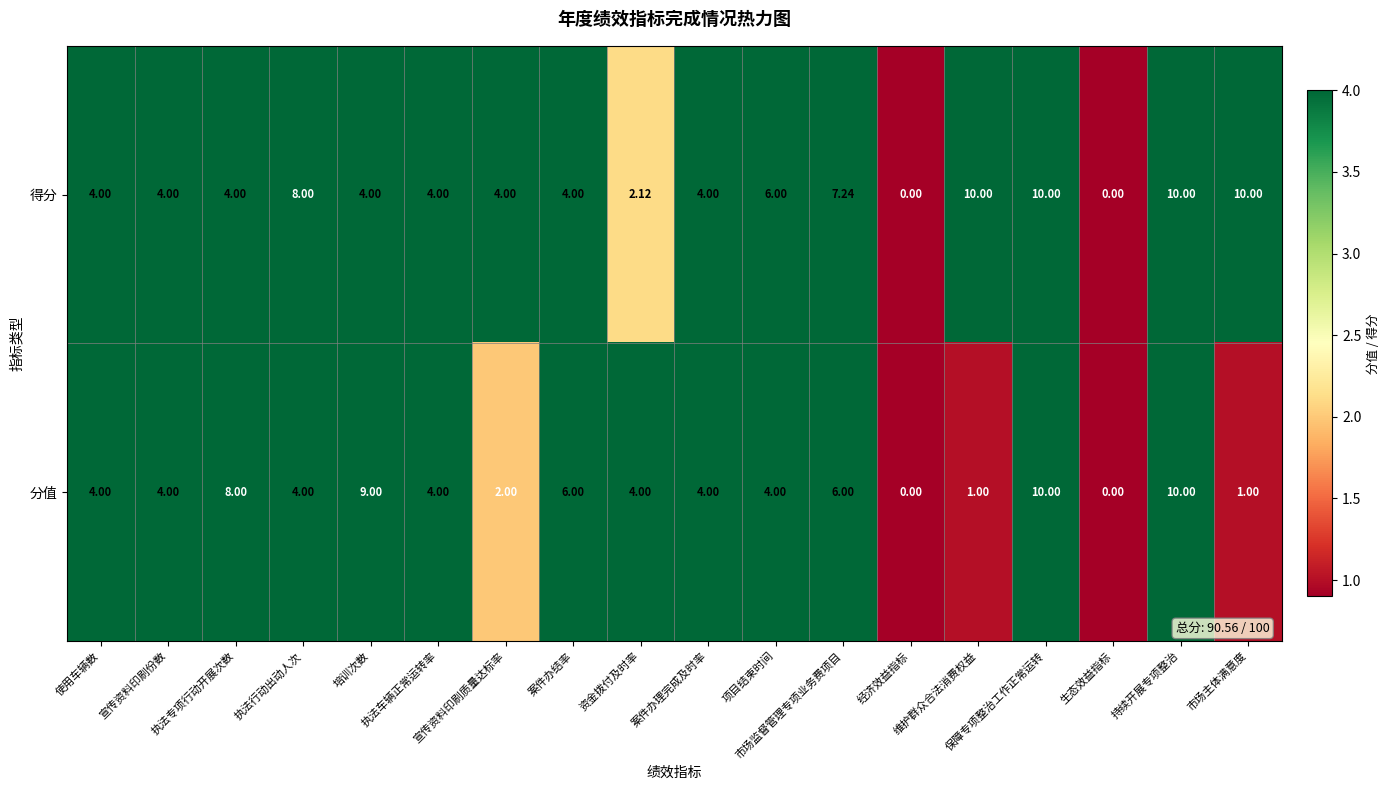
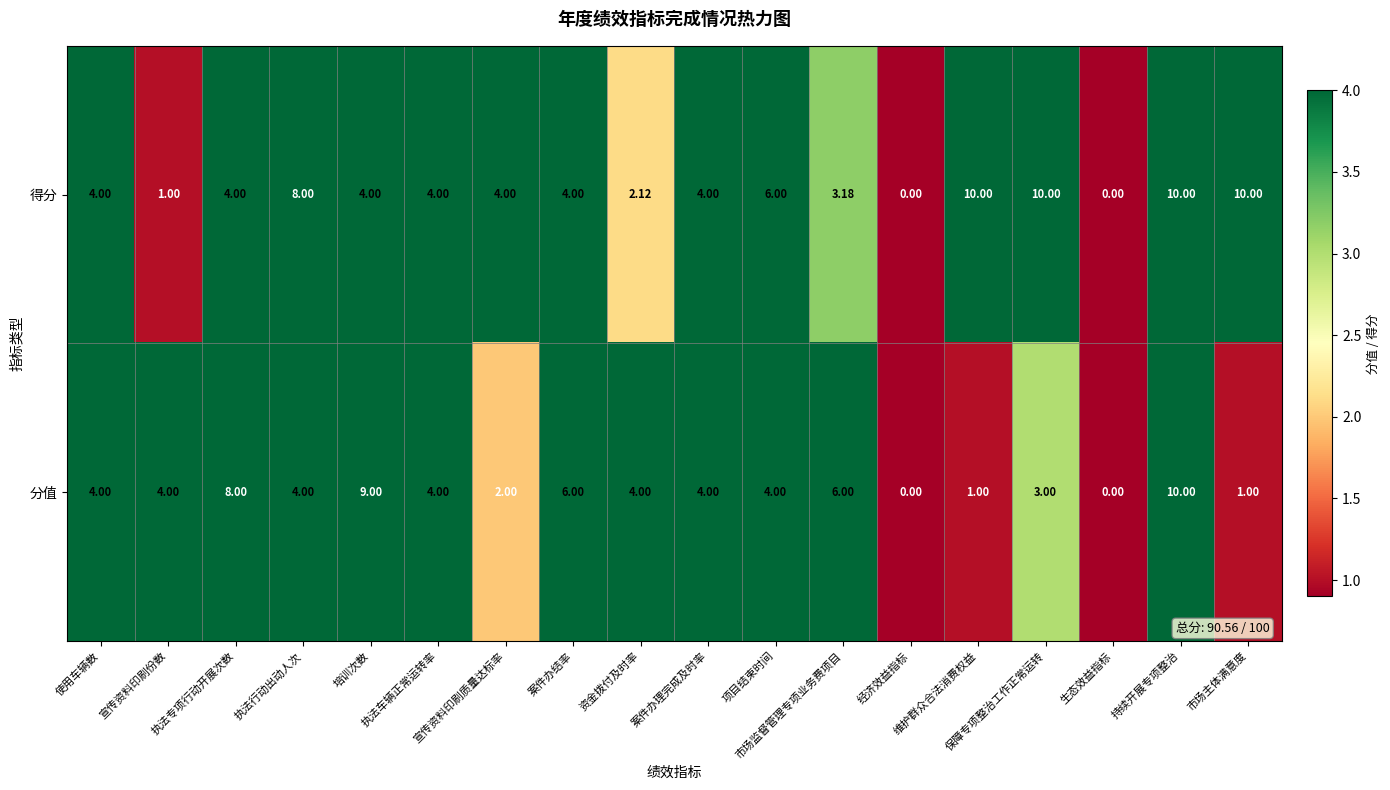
  {
    "得分": {
      "使用车辆数": 4.00,
-     "宣传资料印刷份数": 4.00,
+     "宣传资料印刷份数": 1.00,
      "执法专项行动开展次数": 4.00,
      "执法行动出动人次": 8.00,
      "培训次数": 4.00,
      "执法车辆正常运转率": 4.00,
      "宣传资料印刷质量达标率": 4.00,
      "案件办结率": 4.00,
      "资金拨付及时率": 2.12,
      "案件办理完成及时率": 4.00,
      "项目结束时间": 6.00,
-     "市场监督管理专项业务费项目": 7.24,
+     "市场监督管理专项业务费项目": 3.18,
      "经济效益指标": 0.00,
      "维护群众合法消费权益": 10.00,
      "保障专项整治工作正常运转": 10.00,
      "生态效益指标": 0.00,
      "持续开展专项整治": 10.00,
      "市场主体满意度": 10.00
    },
    "分值": {
      "使用车辆数": 4.00,
      "宣传资料印刷份数": 4.00,
      "执法专项行动开展次数": 8.00,
      "执法行动出动人次": 4.00,
      "培训次数": 9.00,
      "执法车辆正常运转率": 4.00,
      "宣传资料印刷质量达标率": 2.00,
      "案件办结率": 6.00,
      "资金拨付及时率": 4.00,
      "案件办理完成及时率": 4.00,
      "项目结束时间": 4.00,
      "市场监督管理专项业务费项目": 6.00,
      "经济效益指标": 0.00,
      "维护群众合法消费权益": 1.00,
-     "保障专项整治工作正常运转": 10.00,
+     "保障专项整治工作正常运转": 3.00,
      "生态效益指标": 0.00,
      "持续开展专项整治": 10.00,
      "市场主体满意度": 1.00
    }
  }
